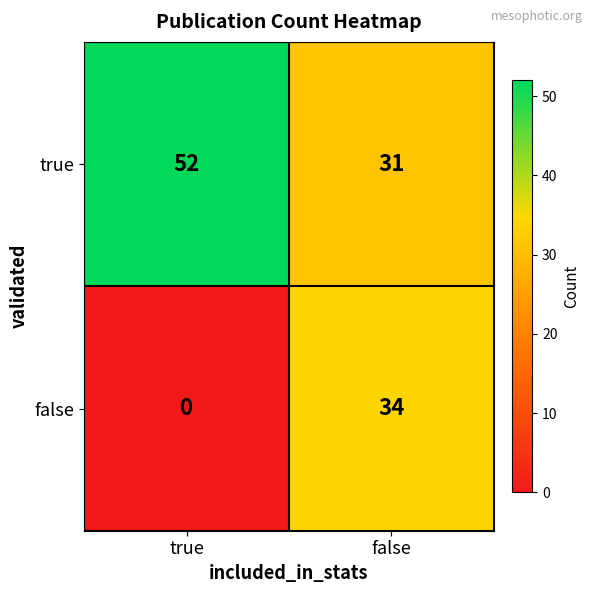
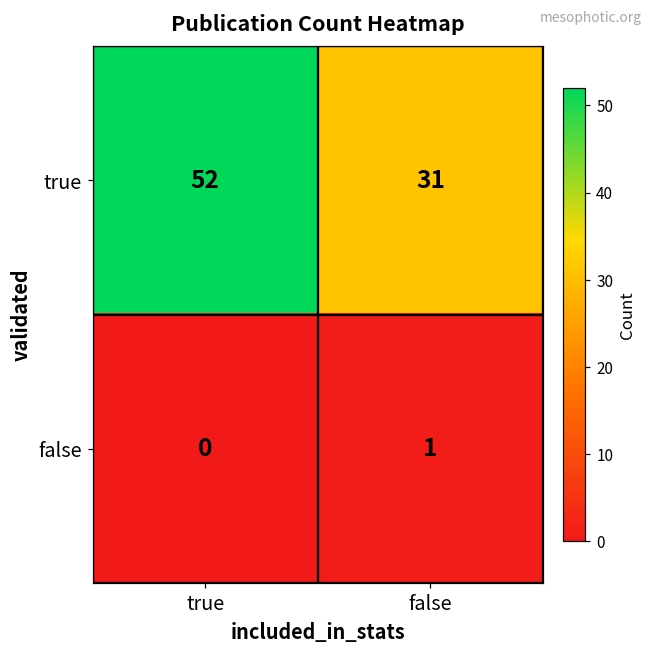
  {
    "true": {
      "true": 52,
      "false": 31
    },
    "false": {
      "true": 0,
-     "false": 34
+     "false": 1
    }
  }
